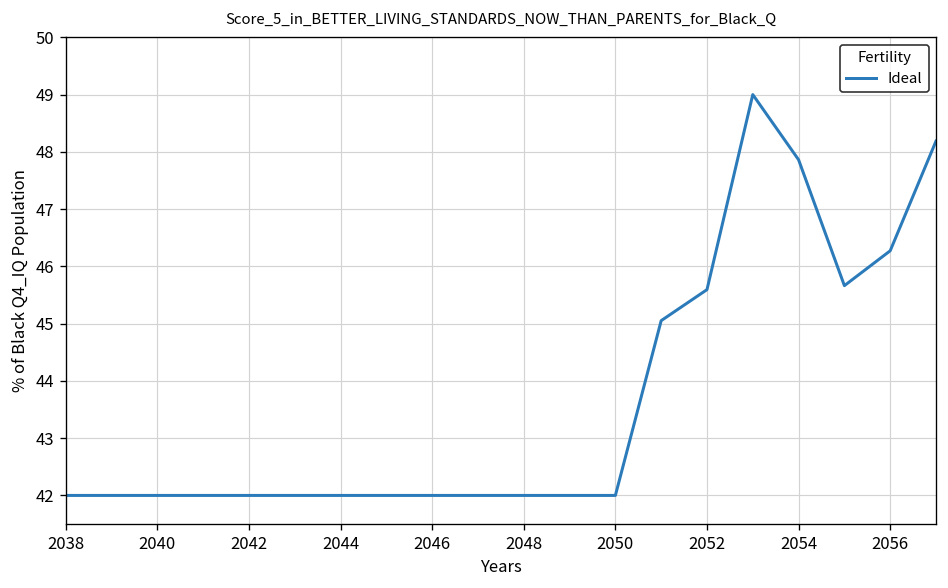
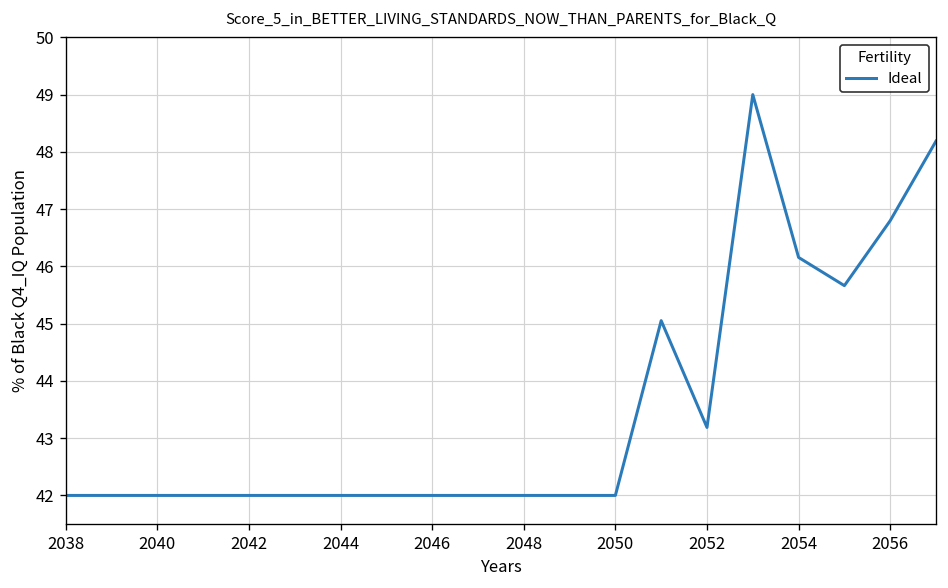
  {
    "2038": 42.0,
    "2040": 42.0,
    "2042": 42.0,
    "2044": 42.0,
    "2046": 42.0,
    "2048": 42.0,
    "2050": 42.0,
-   "2052": 45.6,
-   "2054": 47.9,
-   "2056": 46.3
+   "2052": 43.2,
+   "2054": 46.2,
+   "2056": 46.8
  }
